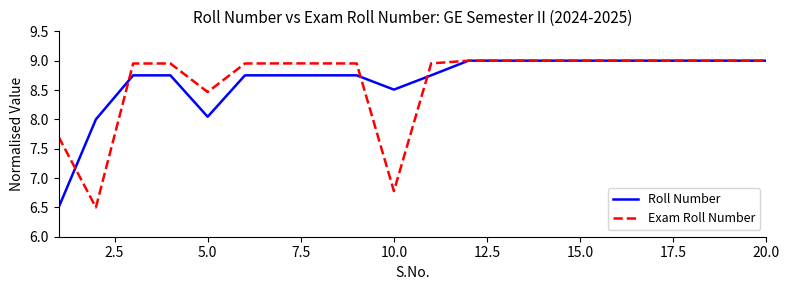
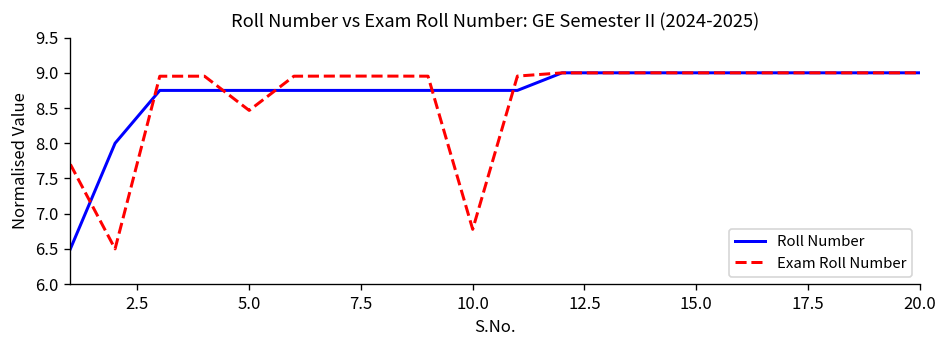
  {
    "Roll Number": {
-     "5.0": 8.0,
-     "10.0": 8.5
+     "5.0": 8.7,
+     "10.0": 8.8
    },
    "Exam Roll Number": {
      "5.0": 8.5,
      "10.0": 6.8
    }
  }
